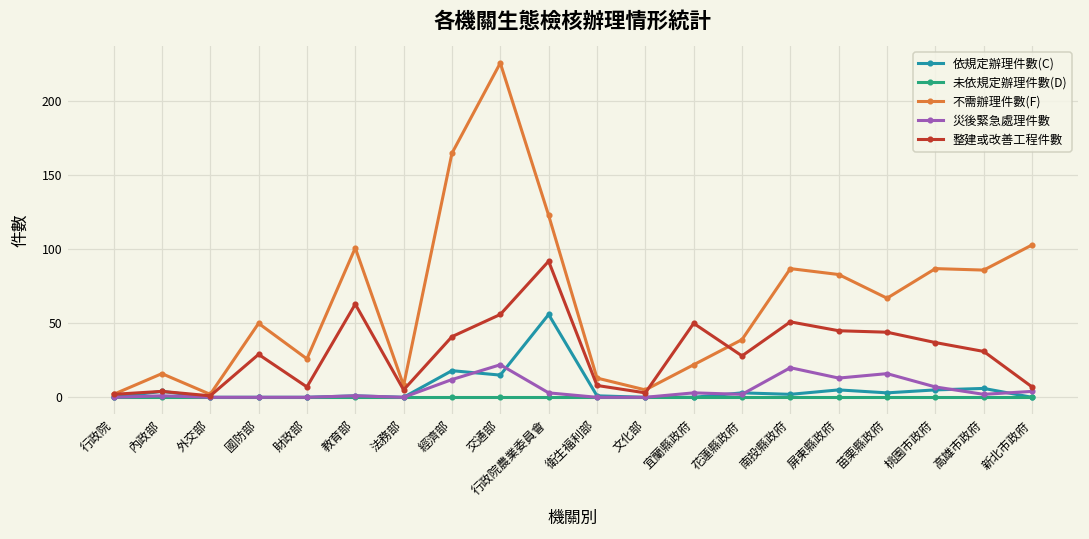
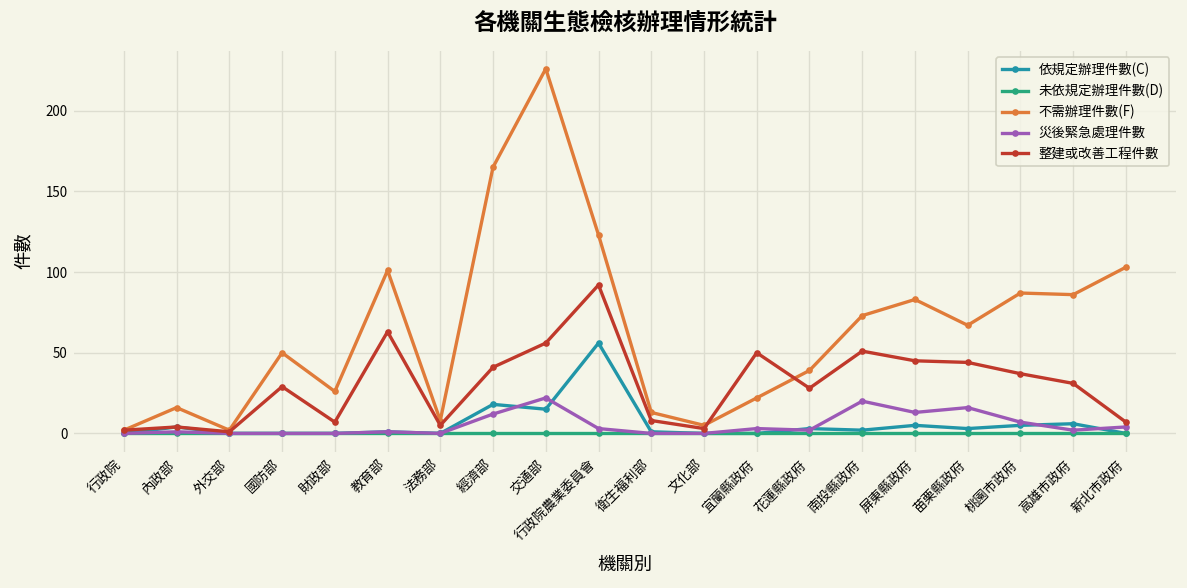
  {
    "不需辦理件數(F)": {
      "內政部": 16,
      "國防部": 50,
      "財政部": 26,
      "教育部": 101,
      "法務部": 8,
      "經濟部": 165,
      "交通部": 226,
      "行政院農業委員會": 123,
      "衛生福利部": 13,
      "文化部": 5,
      "宜蘭縣政府": 22,
      "花蓮縣政府": 39,
-     "南投縣政府": 87,
+     "南投縣政府": 73,
      "屏東縣政府": 83,
      "苗栗縣政府": 67,
      "桃園市政府": 87,
      "高雄市政府": 86,
      "新北市政府": 103
    },
    "災後緊急處理件數": {
      "經濟部": 12,
      "交通部": 22,
      "行政院農業委員會": 3,
      "宜蘭縣政府": 3,
      "南投縣政府": 20,
      "屏東縣政府": 13,
      "苗栗縣政府": 16,
      "桃園市政府": 7,
      "高雄市政府": 2,
      "新北市政府": 4
    },
    "整建或改善工程件數": {
      "國防部": 29,
      "財政部": 7,
      "教育部": 63,
      "法務部": 5,
      "經濟部": 41,
      "交通部": 56,
      "行政院農業委員會": 92,
      "衛生福利部": 8,
      "文化部": 3,
      "宜蘭縣政府": 50,
      "花蓮縣政府": 28,
      "南投縣政府": 51,
      "屏東縣政府": 45,
      "苗栗縣政府": 44,
      "桃園市政府": 37,
      "高雄市政府": 31,
      "新北市政府": 7
    }
  }
